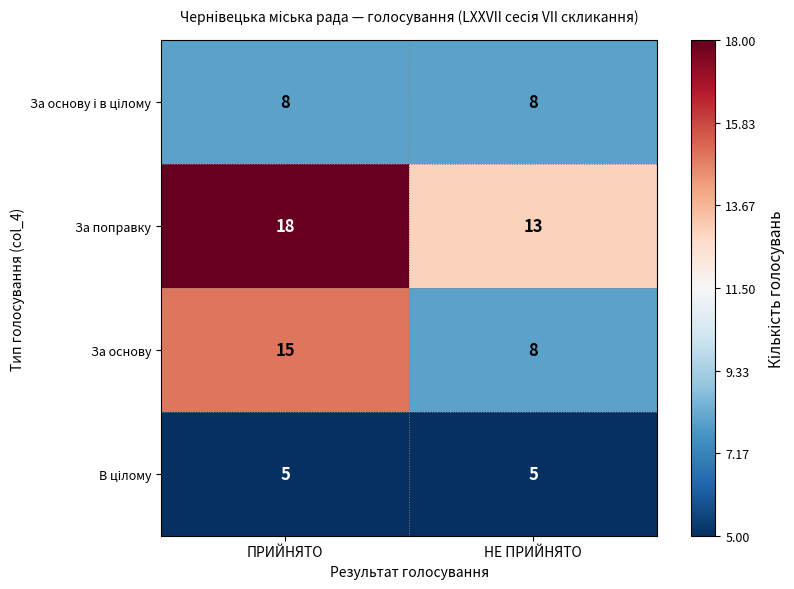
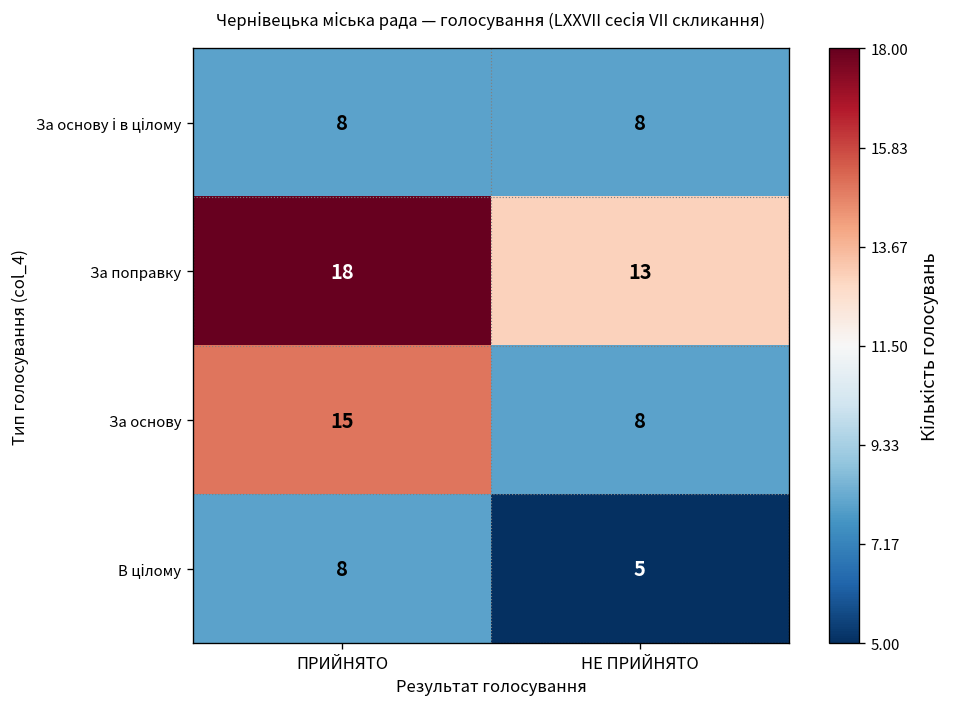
  {
    "За основу і в цілому": {
      "ПРИЙНЯТО": 8,
      "НЕ ПРИЙНЯТО": 8
    },
    "За поправку": {
      "ПРИЙНЯТО": 18,
      "НЕ ПРИЙНЯТО": 13
    },
    "За основу": {
      "ПРИЙНЯТО": 15,
      "НЕ ПРИЙНЯТО": 8
    },
    "В цілому": {
-     "ПРИЙНЯТО": 5,
+     "ПРИЙНЯТО": 8,
      "НЕ ПРИЙНЯТО": 5
    }
  }
